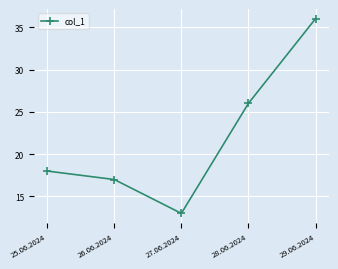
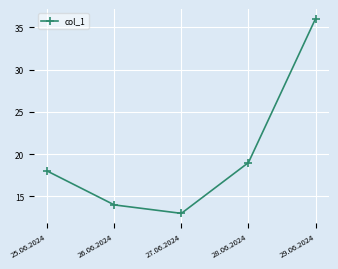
  {
    "25.06.2024": 18,
-   "26.06.2024": 17,
+   "26.06.2024": 14,
    "27.06.2024": 13,
-   "28.06.2024": 26,
+   "28.06.2024": 19,
    "29.06.2024": 36
  }
